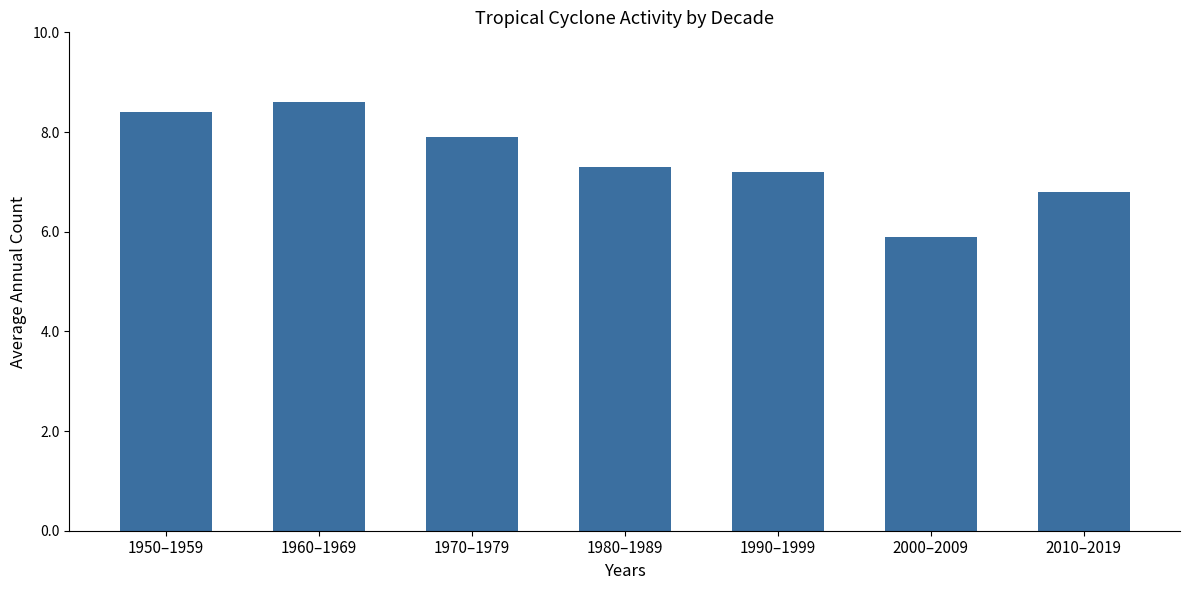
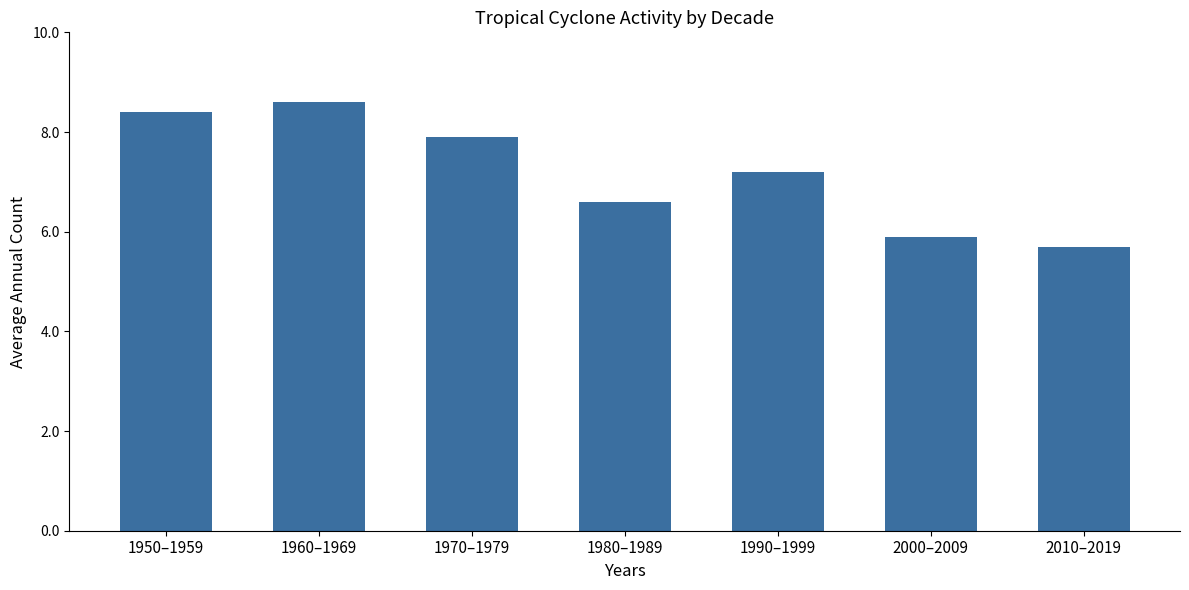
  {
    "1950–1959": 8.4,
    "1960–1969": 8.6,
    "1970–1979": 7.9,
-   "1980–1989": 7.3,
+   "1980–1989": 6.6,
    "1990–1999": 7.2,
    "2000–2009": 5.9,
-   "2010–2019": 6.8
+   "2010–2019": 5.7
  }
